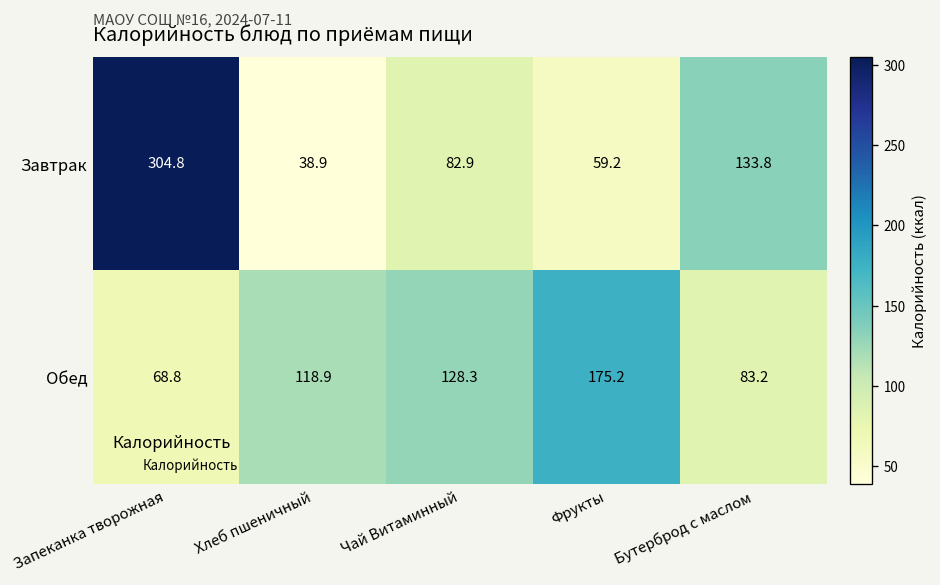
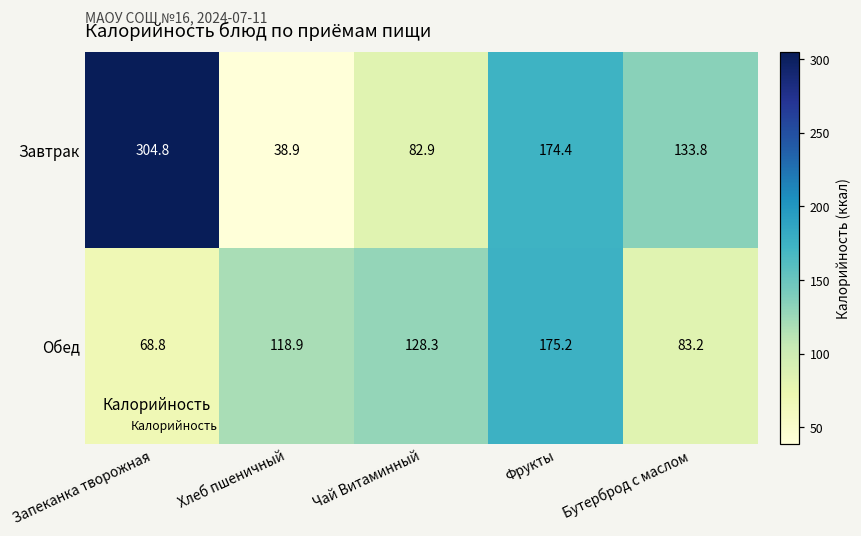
  {
    "Завтрак": {
      "Запеканка творожная": 304.8,
      "Хлеб пшеничный": 38.9,
      "Чай Витаминный": 82.9,
-     "Фрукты": 59.2,
+     "Фрукты": 174.4,
      "Бутерброд с маслом": 133.8
    },
    "Обед": {
      "Запеканка творожная": 68.8,
      "Хлеб пшеничный": 118.9,
      "Чай Витаминный": 128.3,
      "Фрукты": 175.2,
      "Бутерброд с маслом": 83.2
    }
  }
